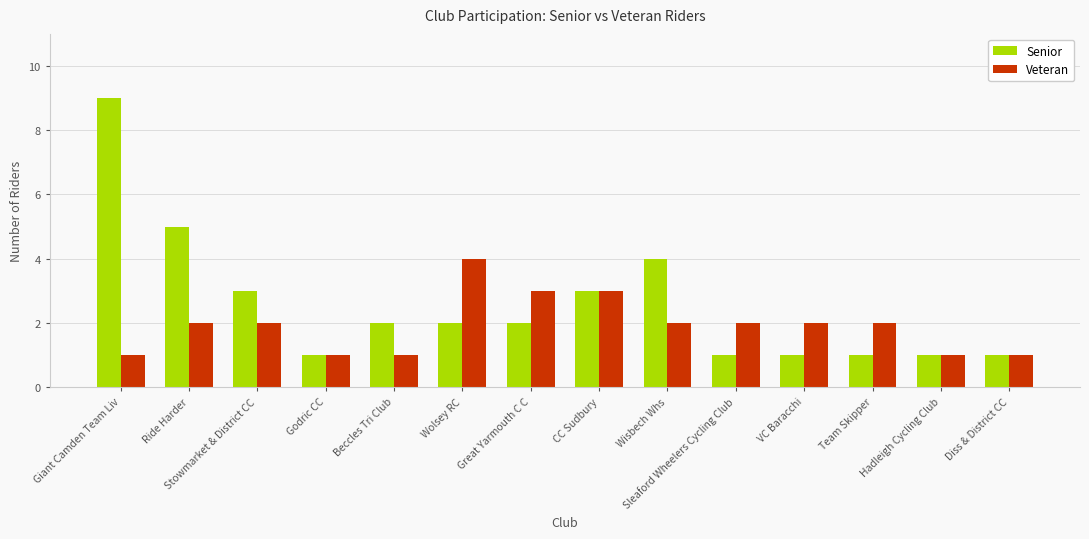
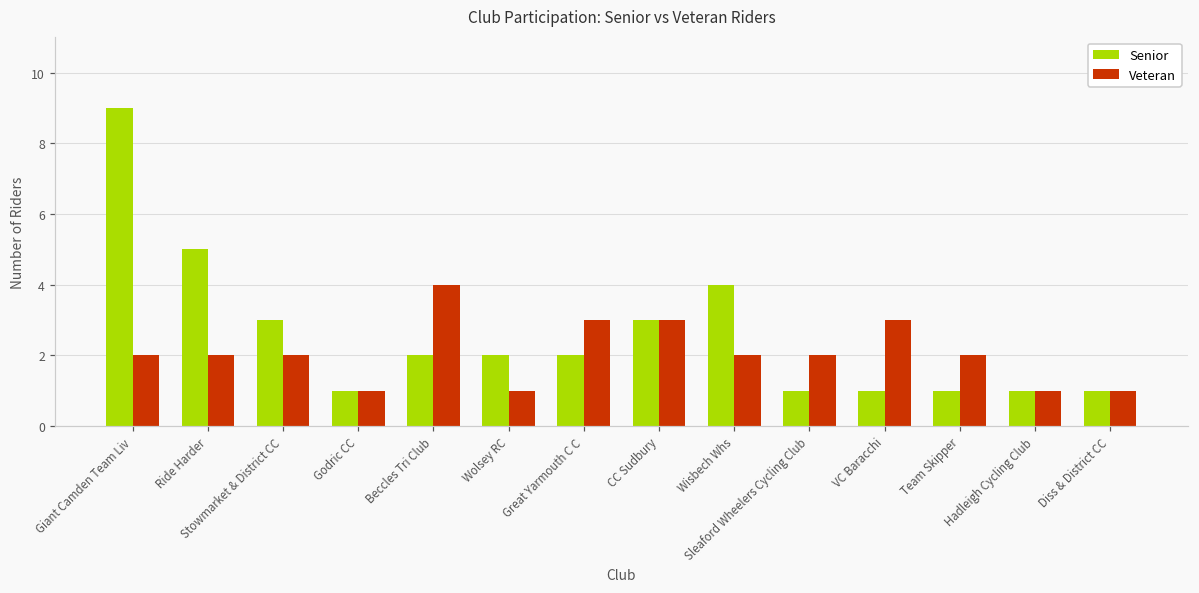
  {
    "Senior": {
      "Giant Camden Team Liv": 9,
      "Ride Harder": 5,
      "Stowmarket & District CC": 3,
      "Godric CC": 1,
      "Beccles Tri Club": 2,
      "Wolsey RC": 2,
      "Great Yarmouth C C": 2,
      "CC Sudbury": 3,
      "Wisbech Whs": 4,
      "Sleaford Wheelers Cycling Club": 1,
      "VC Baracchi": 1,
      "Team Skipper": 1,
      "Hadleigh Cycling Club": 1,
      "Diss & District CC": 1
    },
    "Veteran": {
-     "Giant Camden Team Liv": 1,
+     "Giant Camden Team Liv": 2,
      "Ride Harder": 2,
      "Stowmarket & District CC": 2,
      "Godric CC": 1,
-     "Beccles Tri Club": 1,
-     "Wolsey RC": 4,
+     "Beccles Tri Club": 4,
+     "Wolsey RC": 1,
      "Great Yarmouth C C": 3,
      "CC Sudbury": 3,
      "Wisbech Whs": 2,
      "Sleaford Wheelers Cycling Club": 2,
-     "VC Baracchi": 2,
+     "VC Baracchi": 3,
      "Team Skipper": 2,
      "Hadleigh Cycling Club": 1,
      "Diss & District CC": 1
    }
  }
